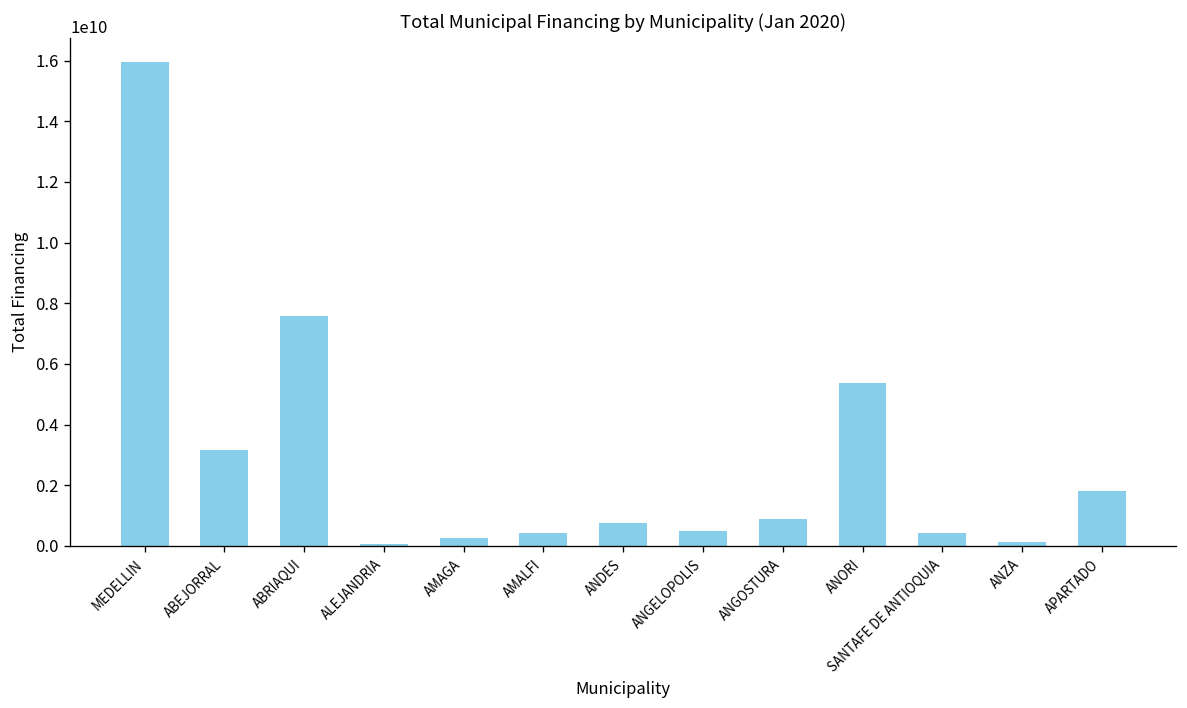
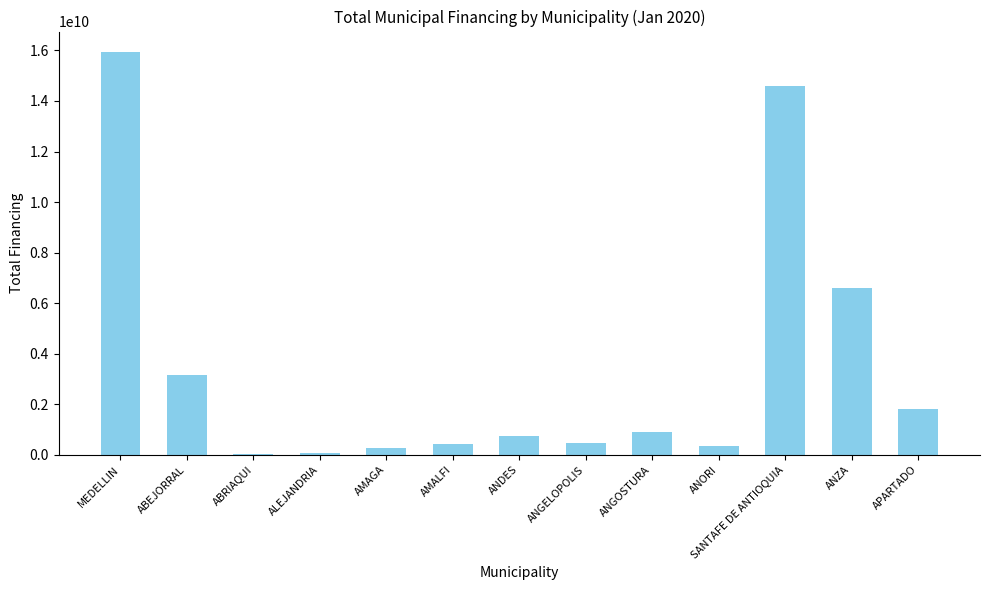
  {
    "MEDELLIN": 15900000000,
    "ABEJORRAL": 3200000000,
-   "ABRIAQUI": 7600000000,
+   "ABRIAQUI": 0,
    "AMAGA": 300000000,
    "AMALFI": 400000000,
    "ANDES": 700000000,
    "ANGELOPOLIS": 500000000,
    "ANGOSTURA": 900000000,
-   "ANORI": 5400000000,
-   "SANTAFE DE ANTIOQUIA": 400000000,
-   "ANZA": 100000000,
+   "ANORI": 300000000,
+   "SANTAFE DE ANTIOQUIA": 14600000000,
+   "ANZA": 6600000000,
    "APARTADO": 1800000000
  }
